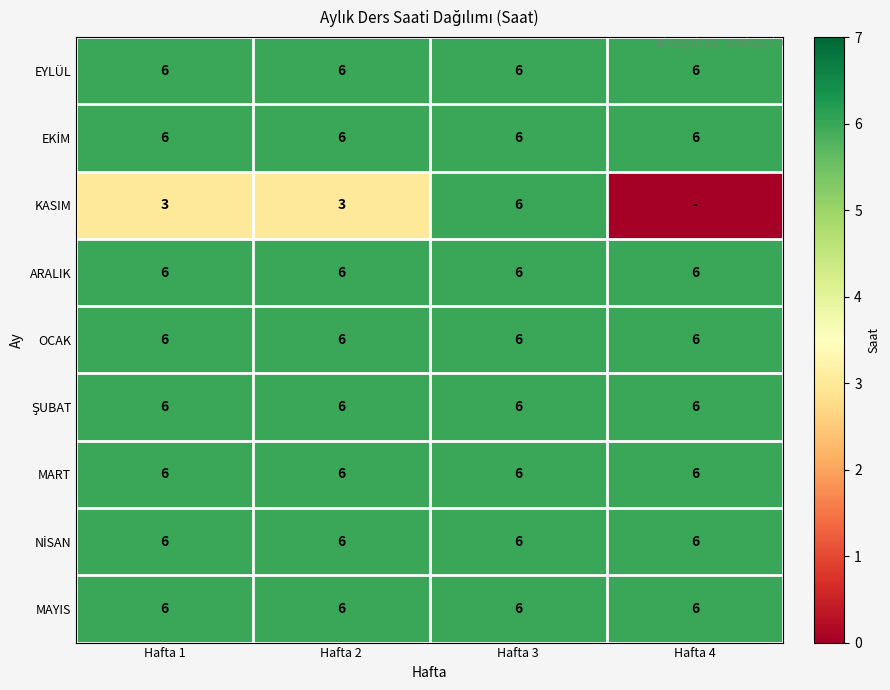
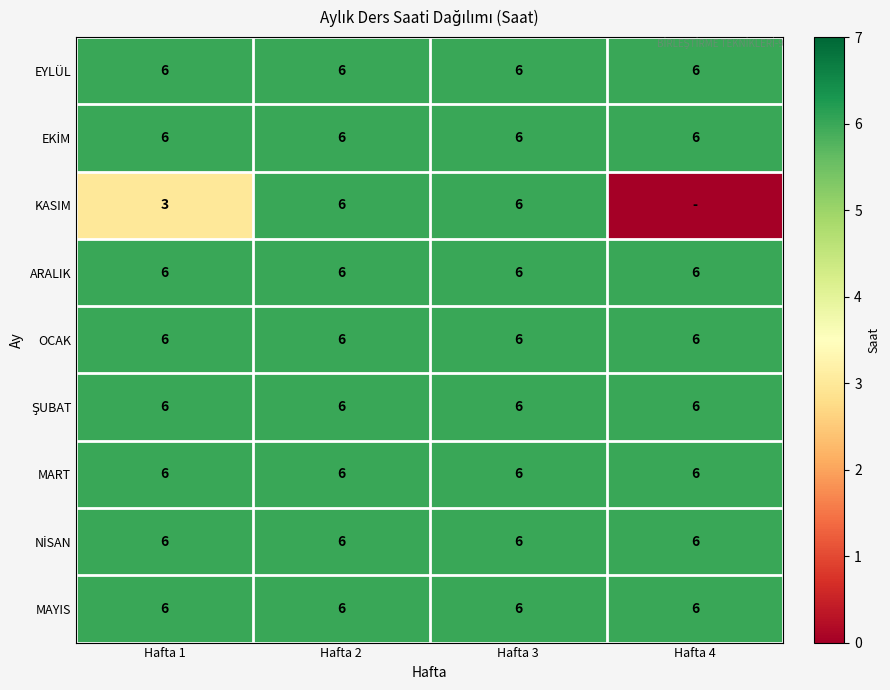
  {
    "EYLÜL": {
      "Hafta 1": 6,
      "Hafta 2": 6,
      "Hafta 3": 6
    },
    "EKİM": {
      "Hafta 1": 6,
      "Hafta 2": 6,
      "Hafta 3": 6,
      "Hafta 4": 6
    },
    "KASIM": {
      "Hafta 1": 3,
-     "Hafta 2": 3,
+     "Hafta 2": 6,
      "Hafta 3": 6
    },
    "ARALIK": {
      "Hafta 1": 6,
      "Hafta 2": 6,
      "Hafta 3": 6,
      "Hafta 4": 6
    },
    "OCAK": {
      "Hafta 1": 6,
      "Hafta 2": 6,
      "Hafta 3": 6,
      "Hafta 4": 6
    },
    "ŞUBAT": {
      "Hafta 1": 6,
      "Hafta 2": 6,
      "Hafta 3": 6,
      "Hafta 4": 6
    },
    "MART": {
      "Hafta 1": 6,
      "Hafta 2": 6,
      "Hafta 3": 6,
      "Hafta 4": 6
    },
    "NİSAN": {
      "Hafta 1": 6,
      "Hafta 2": 6,
      "Hafta 3": 6,
      "Hafta 4": 6
    },
    "MAYIS": {
      "Hafta 1": 6,
      "Hafta 2": 6,
      "Hafta 3": 6,
      "Hafta 4": 6
    }
  }
